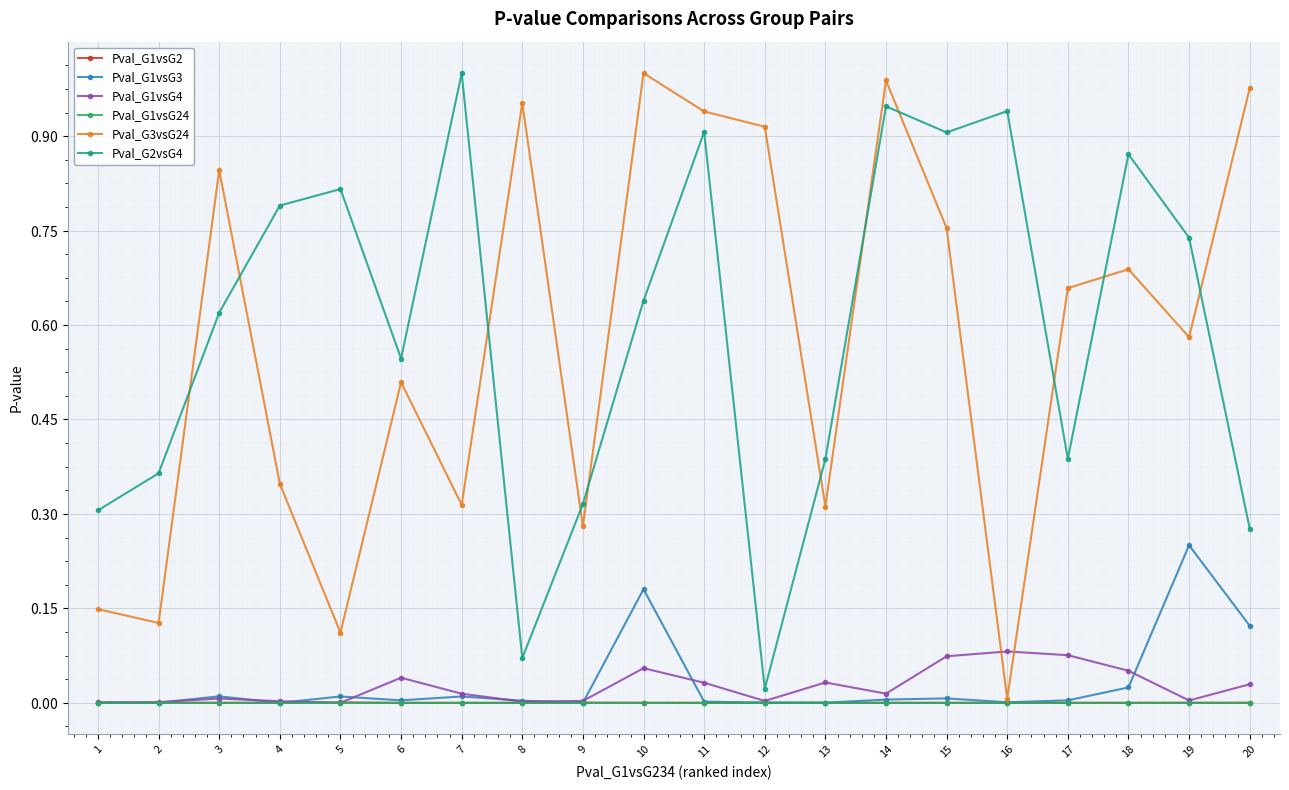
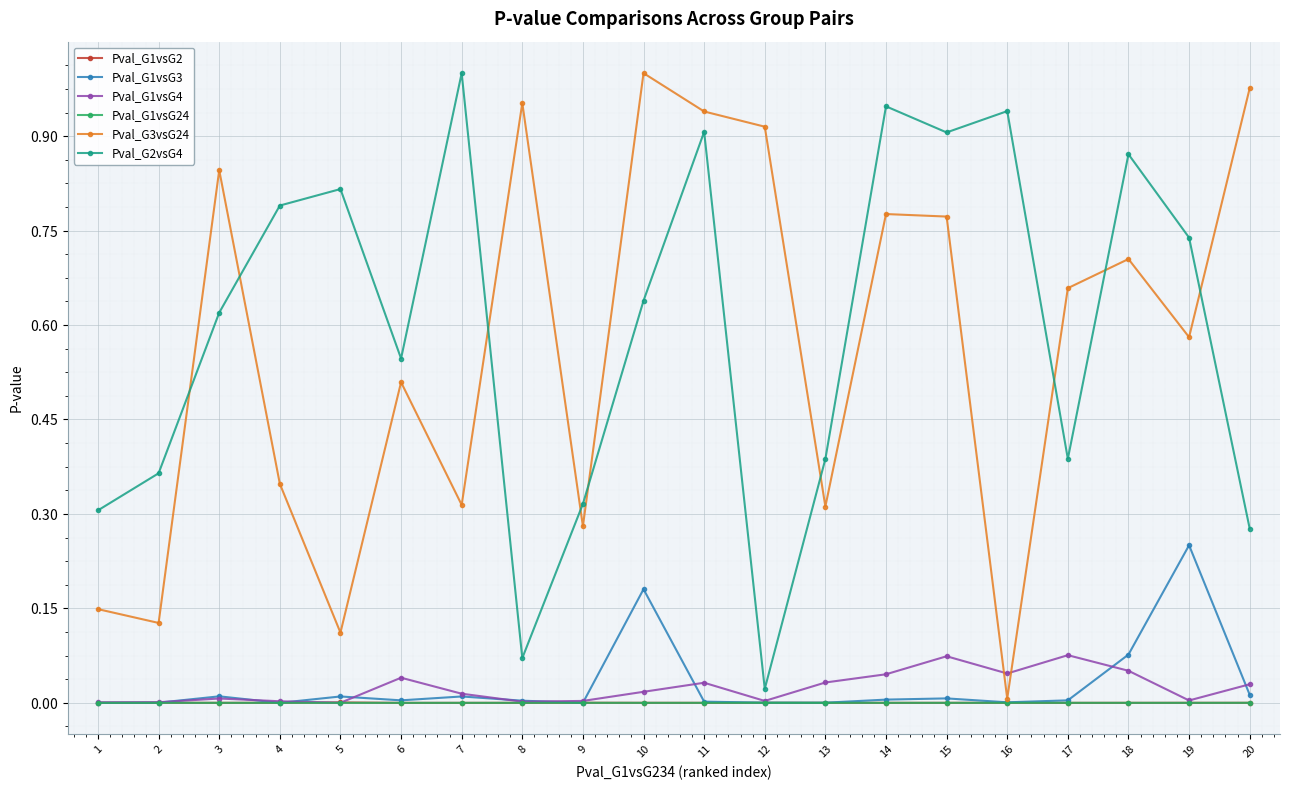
  {
    "Pval_G1vsG3": {
      "5": 0.01,
      "7": 0.01,
      "10": 0.18,
      "14": 0.01,
      "15": 0.01,
-     "18": 0.02,
+     "18": 0.08,
      "19": 0.25,
-     "20": 0.12
+     "20": 0.01
    },
    "Pval_G1vsG4": {
      "6": 0.04,
      "7": 0.01,
-     "10": 0.06,
+     "10": 0.02,
      "11": 0.03,
      "13": 0.03,
-     "14": 0.01,
+     "14": 0.05,
      "15": 0.07,
-     "16": 0.08,
+     "16": 0.05,
      "17": 0.08,
      "18": 0.05,
      "20": 0.03
    },
    "Pval_G3vsG24": {
      "1": 0.15,
      "2": 0.13,
      "3": 0.85,
      "4": 0.35,
      "5": 0.11,
      "6": 0.51,
      "7": 0.31,
      "8": 0.95,
      "9": 0.28,
      "10": 1.00,
      "11": 0.94,
      "12": 0.91,
      "13": 0.31,
-     "14": 0.99,
-     "15": 0.75,
+     "14": 0.78,
+     "15": 0.77,
      "16": 0.01,
      "17": 0.66,
-     "18": 0.69,
+     "18": 0.70,
      "19": 0.58,
      "20": 0.98
    }
  }
